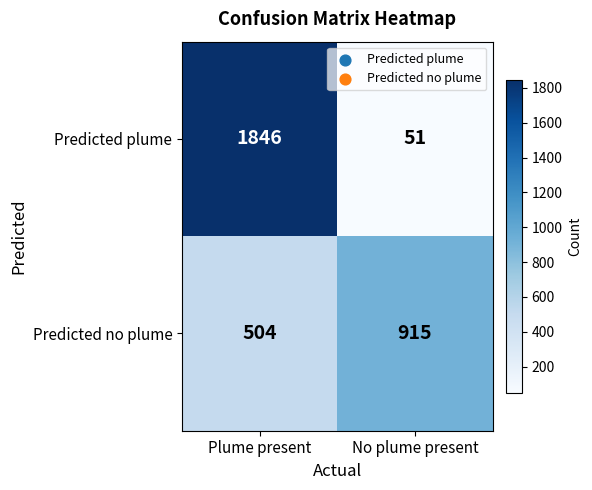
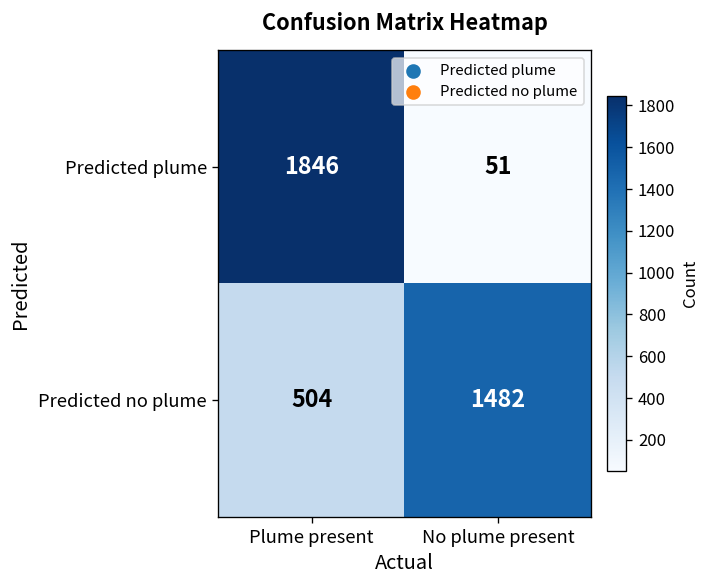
  {
    "Predicted plume": {
      "Plume present": 1846,
      "No plume present": 51
    },
    "Predicted no plume": {
      "Plume present": 504,
-     "No plume present": 915
+     "No plume present": 1482
    }
  }
